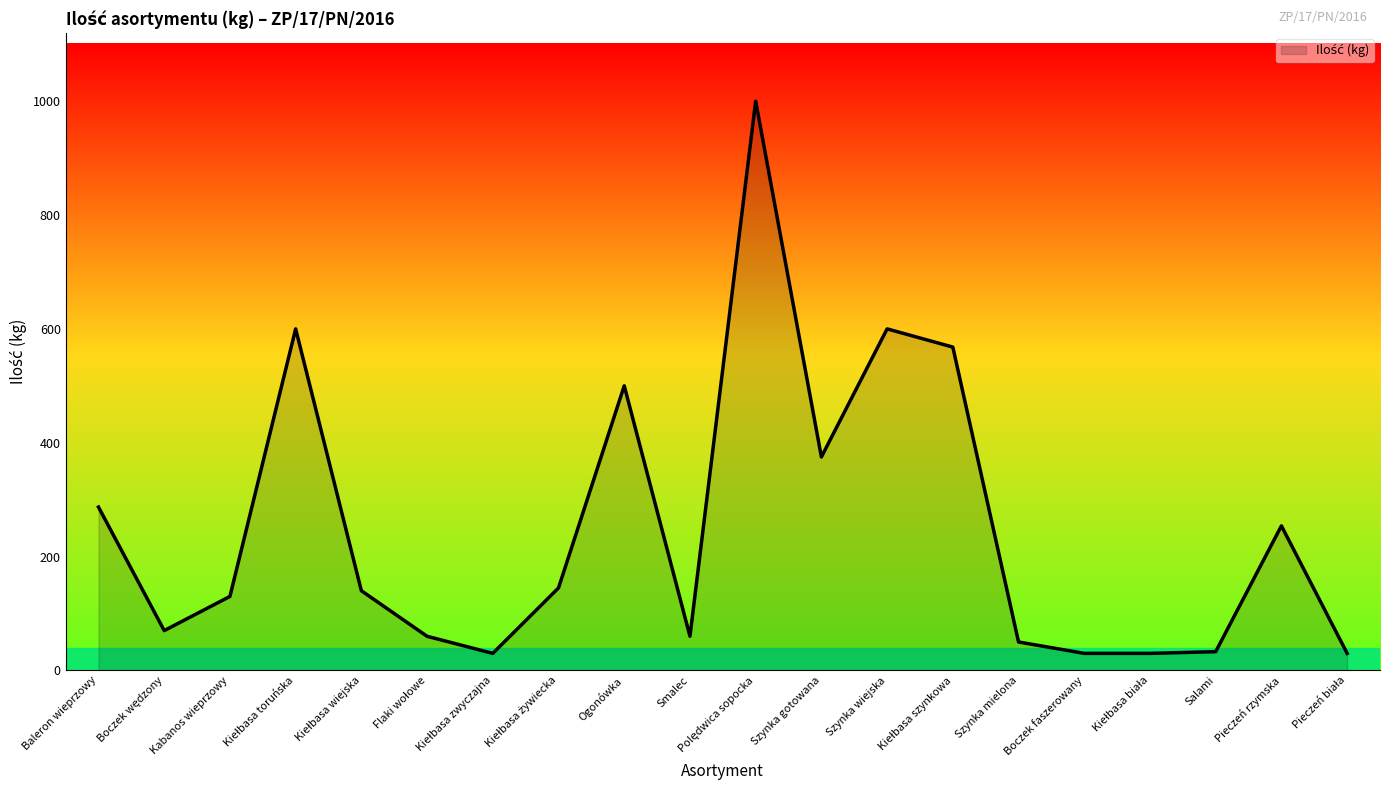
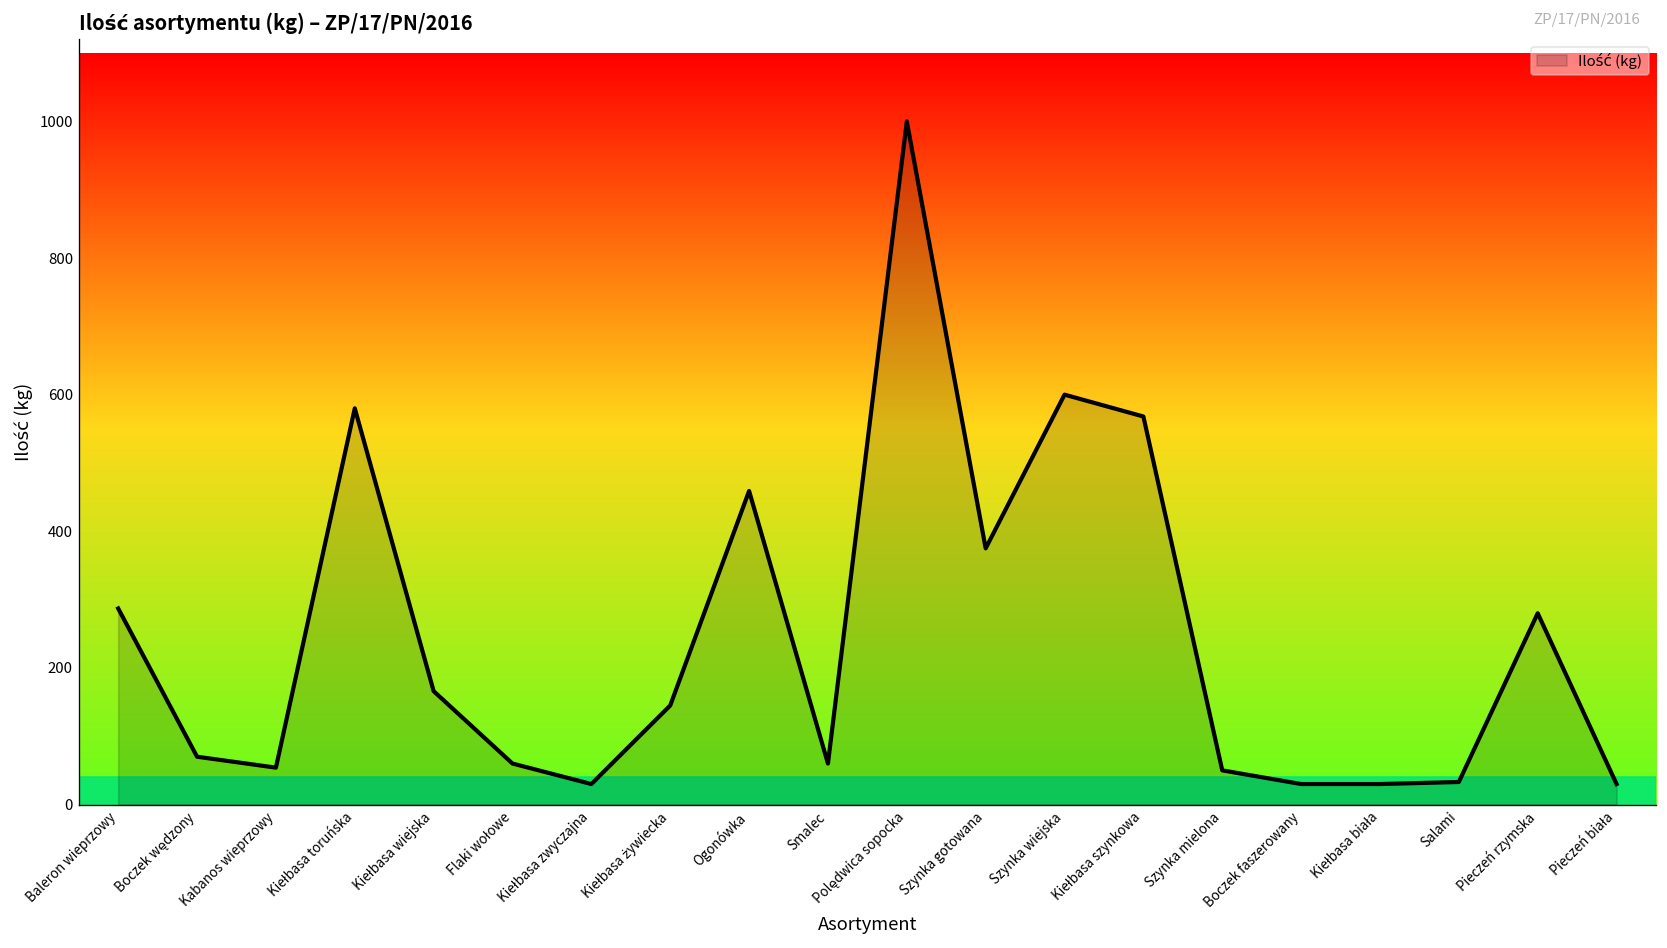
  {
    "Baleron wieprzowy": 290,
    "Boczek wędzony": 70,
-   "Kabanos wieprzowy": 130,
-   "Kiełbasa toruńska": 600,
-   "Kiełbasa wiejska": 140,
+   "Kabanos wieprzowy": 50,
+   "Kiełbasa toruńska": 580,
+   "Kiełbasa wiejska": 170,
    "Flaki wołowe": 60,
    "Kiełbasa żywiecka": 150,
-   "Ogonówka": 500,
+   "Ogonówka": 460,
    "Smalec": 60,
    "Polędwica sopocka": 1000,
    "Szynka gotowana": 380,
    "Szynka wiejska": 600,
    "Kiełbasa szynkowa": 570,
    "Szynka mielona": 50,
-   "Pieczeń rzymska": 250
+   "Pieczeń rzymska": 280
  }
